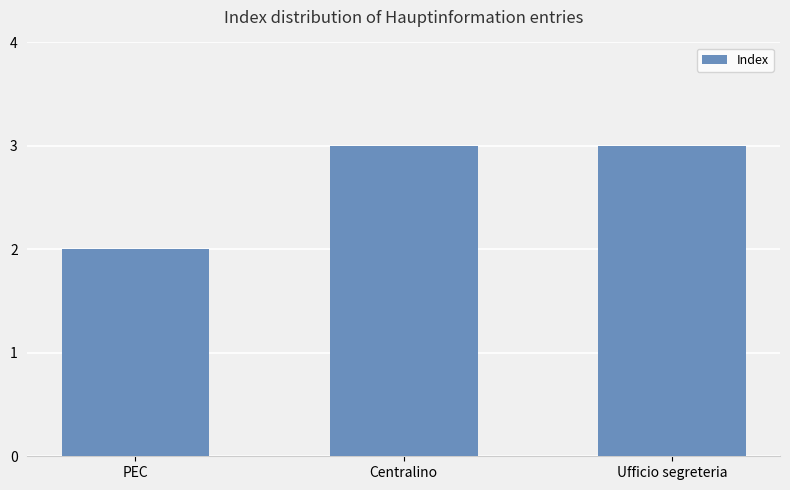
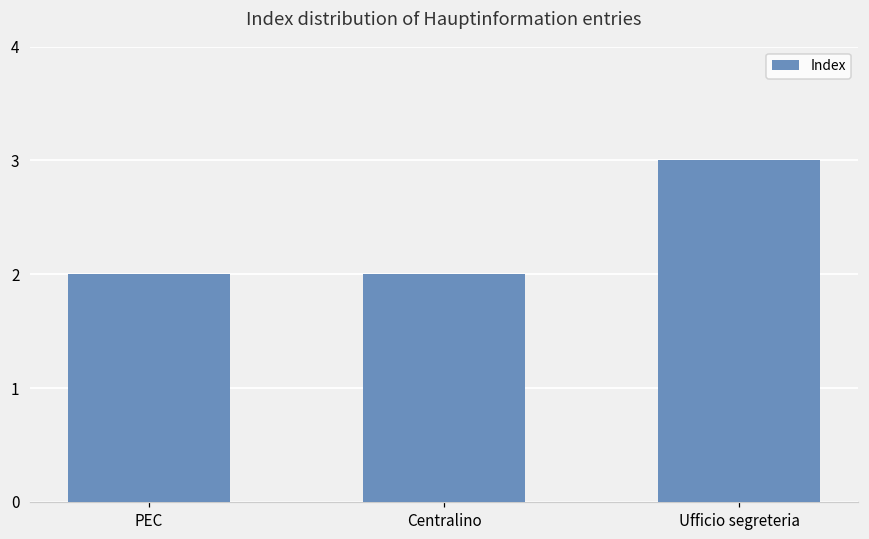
  {
    "PEC": 2,
-   "Centralino": 3,
+   "Centralino": 2,
    "Ufficio segreteria": 3
  }
